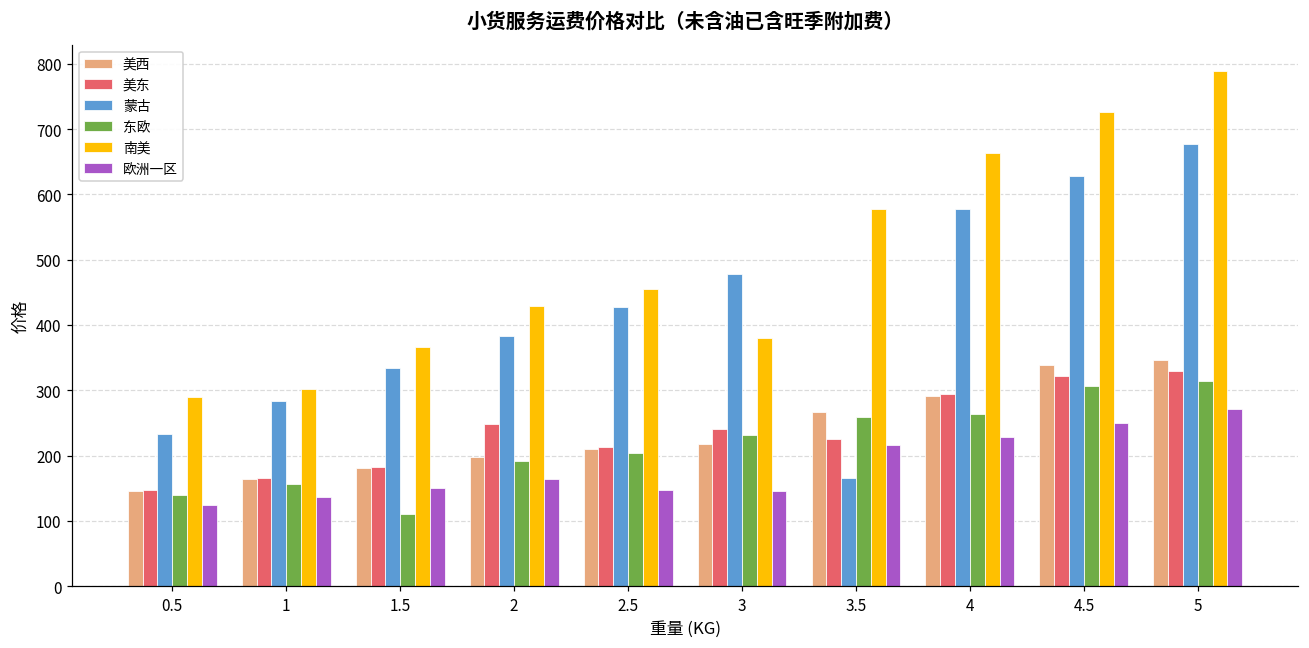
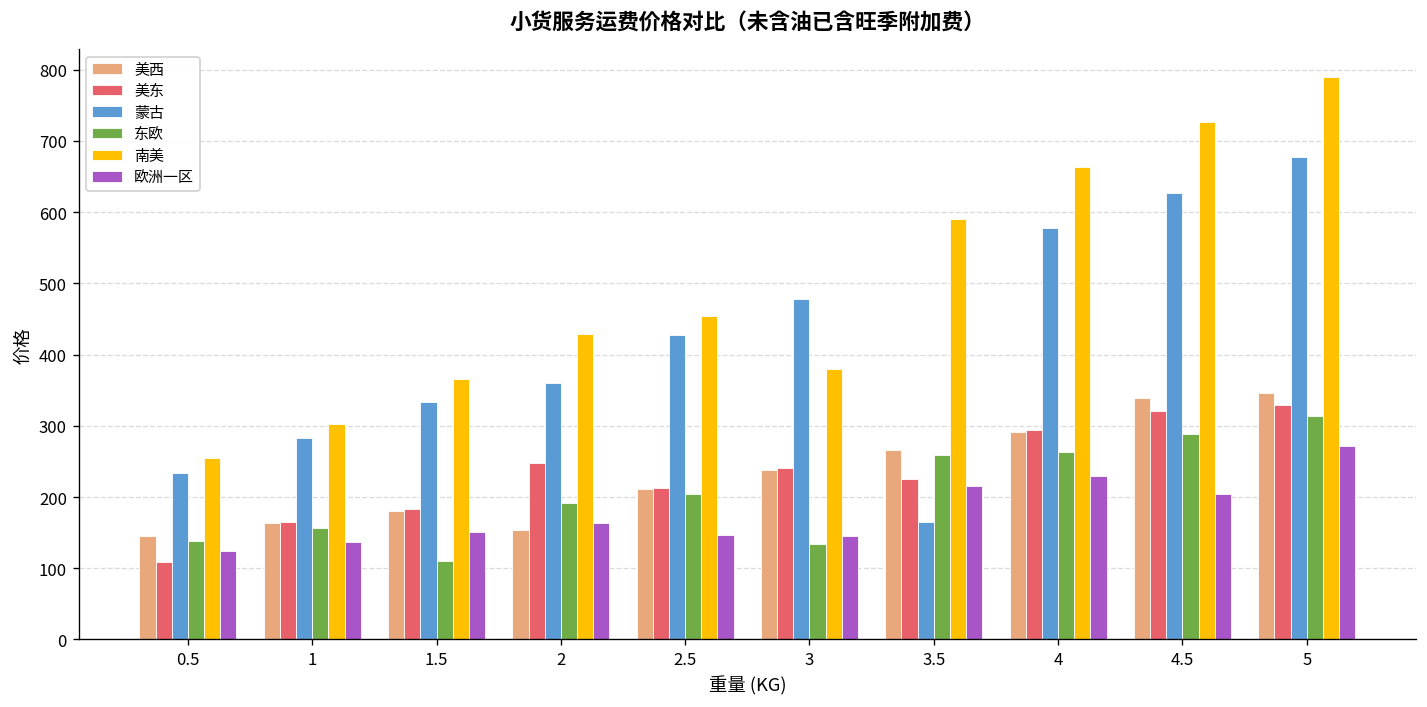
  {
    "美西": {
      "0.5": 150,
      "1": 160,
      "1.5": 180,
-     "2": 200,
+     "2": 150,
      "2.5": 210,
-     "3": 220,
+     "3": 240,
      "3.5": 270,
      "4": 290,
      "4.5": 340,
      "5": 350
    },
    "美东": {
-     "0.5": 150,
+     "0.5": 110,
      "1": 170,
      "1.5": 180,
      "2": 250,
      "2.5": 210,
      "3": 240,
      "3.5": 230,
      "4": 290,
      "4.5": 320,
      "5": 330
    },
    "蒙古": {
      "0.5": 230,
      "1": 280,
      "1.5": 330,
-     "2": 380,
+     "2": 360,
      "2.5": 430,
      "3": 480,
      "3.5": 170,
      "4": 580,
      "4.5": 630,
      "5": 680
    },
    "东欧": {
      "0.5": 140,
      "1": 160,
      "1.5": 110,
      "2": 190,
      "2.5": 200,
-     "3": 230,
+     "3": 130,
      "3.5": 260,
      "4": 260,
-     "4.5": 310,
+     "4.5": 290,
      "5": 310
    },
    "南美": {
-     "0.5": 290,
+     "0.5": 250,
      "1": 300,
      "1.5": 370,
      "2": 430,
      "2.5": 450,
      "3": 380,
-     "3.5": 580,
+     "3.5": 590,
      "4": 660,
      "4.5": 730,
      "5": 790
    },
    "欧洲一区": {
      "0.5": 120,
      "1": 140,
      "1.5": 150,
      "2": 160,
      "2.5": 150,
      "3": 150,
      "3.5": 220,
      "4": 230,
-     "4.5": 250,
+     "4.5": 200,
      "5": 270
    }
  }
